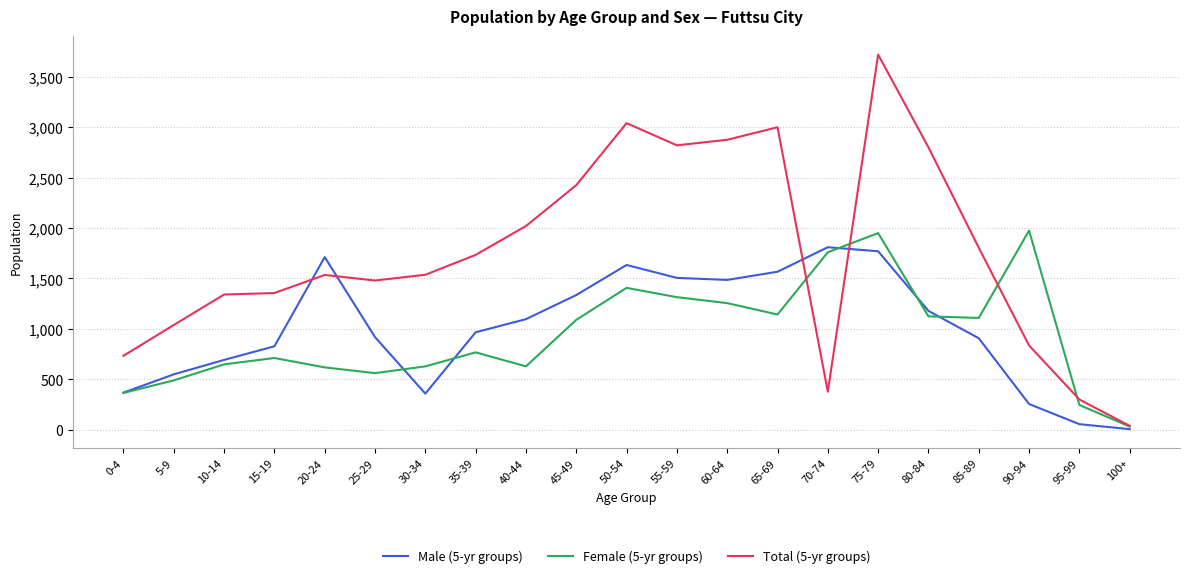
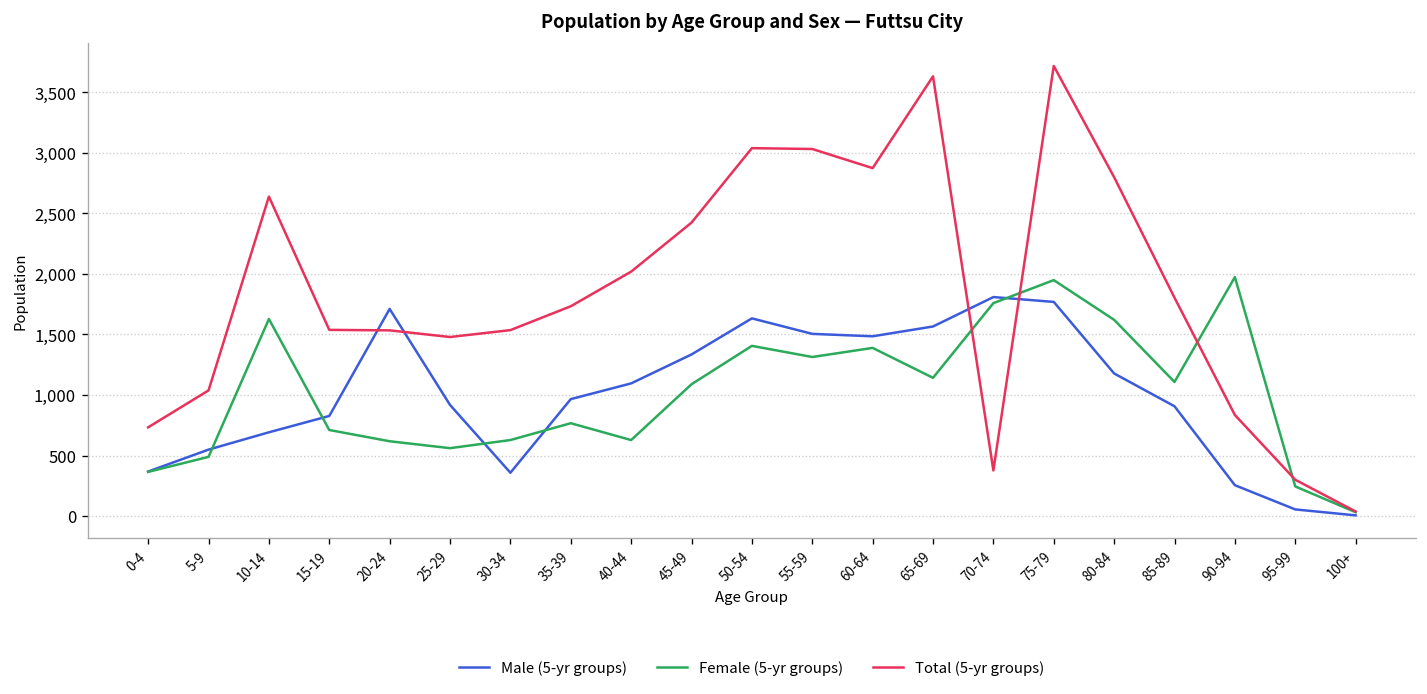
  {
    "Male (5-yr groups)": {
      "5-9": "550",
      "10-14": "690",
      "15-19": "830",
      "20-24": "1,710",
      "25-29": "920",
      "30-34": "360",
      "35-39": "970",
      "40-44": "1,100",
      "45-49": "1,340",
      "50-54": "1,630",
      "55-59": "1,510",
      "60-64": "1,490",
      "65-69": "1,570",
      "70-74": "1,810",
      "75-79": "1,770",
      "80-84": "1,180",
      "85-89": "910",
      "90-94": "260",
      "95-99": "60",
      "100+": "10"
    },
    "Female (5-yr groups)": {
      "5-9": "490",
-     "10-14": "650",
+     "10-14": "1,630",
      "15-19": "710",
      "20-24": "620",
      "25-29": "560",
      "30-34": "630",
      "35-39": "770",
      "40-44": "630",
      "45-49": "1,090",
      "50-54": "1,410",
      "55-59": "1,310",
-     "60-64": "1,260",
+     "60-64": "1,390",
      "65-69": "1,140",
      "70-74": "1,760",
      "75-79": "1,950",
-     "80-84": "1,120",
+     "80-84": "1,620",
      "85-89": "1,110",
      "90-94": "1,970",
      "95-99": "250"
    },
    "Total (5-yr groups)": {
      "0-4": "730",
      "5-9": "1,040",
-     "10-14": "1,340",
-     "15-19": "1,360",
+     "10-14": "2,640",
+     "15-19": "1,540",
      "20-24": "1,530",
      "25-29": "1,480",
      "30-34": "1,540",
      "35-39": "1,730",
      "40-44": "2,020",
      "45-49": "2,420",
      "50-54": "3,040",
-     "55-59": "2,820",
+     "55-59": "3,030",
      "60-64": "2,870",
-     "65-69": "3,000",
+     "65-69": "3,630",
      "70-74": "380",
      "75-79": "3,720",
      "80-84": "2,800",
      "85-89": "1,800",
      "90-94": "840",
      "95-99": "300"
    }
  }
